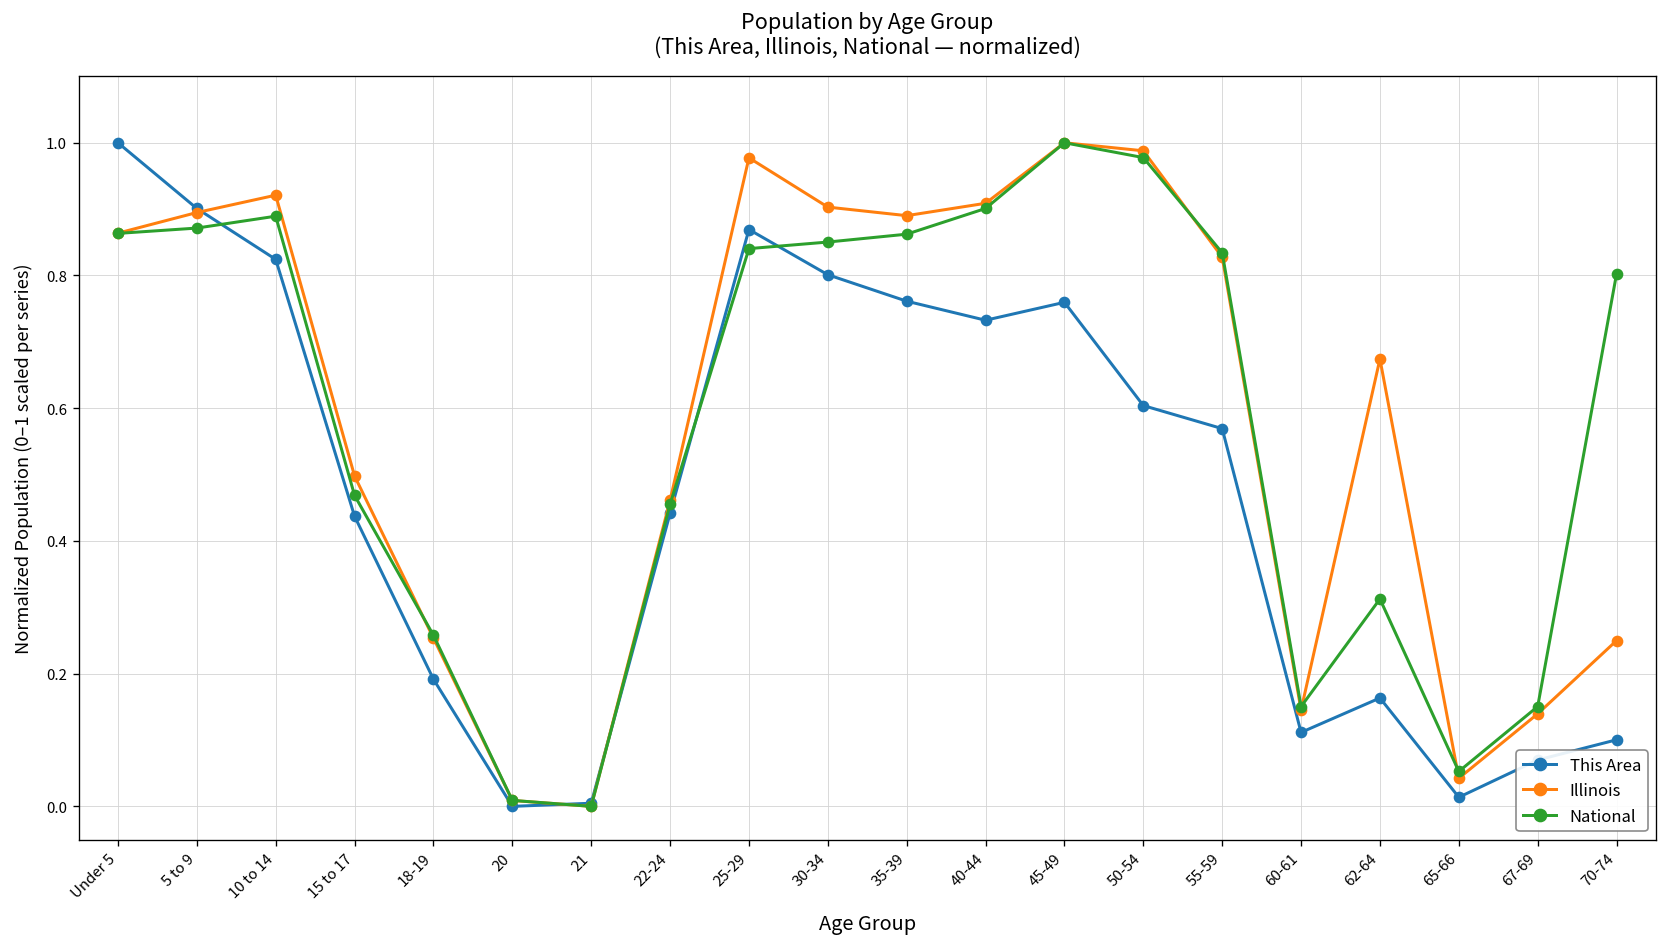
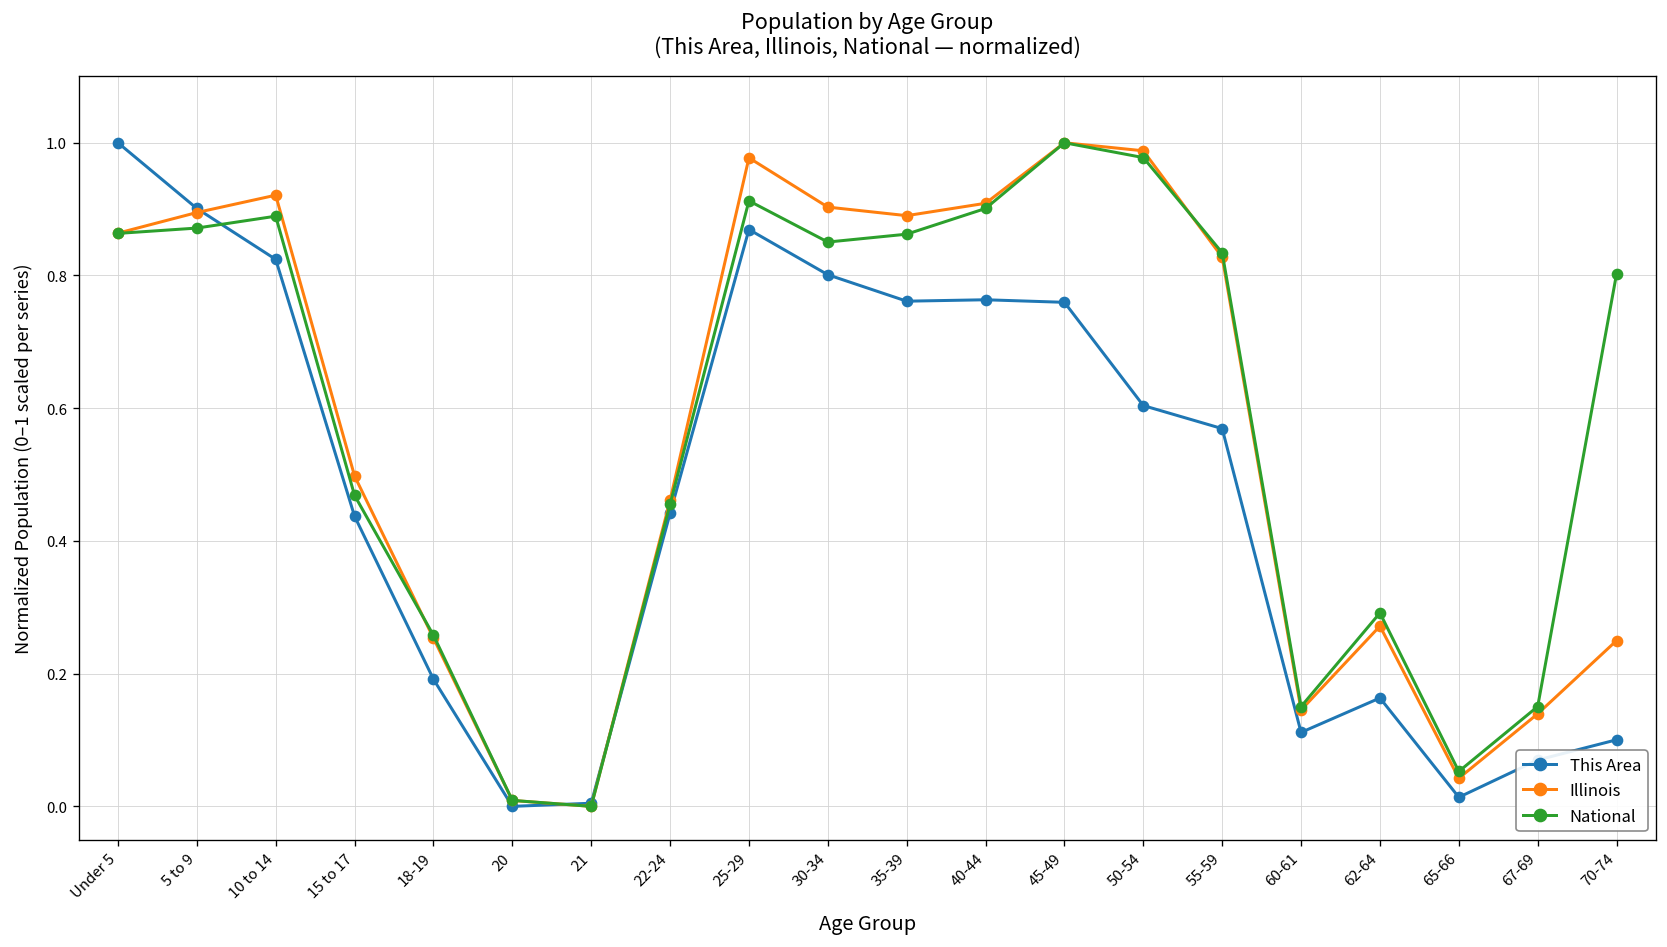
  {
    "This Area": {
      "Under 5": 1.00,
      "5 to 9": 0.90,
      "10 to 14": 0.82,
      "15 to 17": 0.44,
      "18-19": 0.19,
      "20": 0.00,
      "21": 0.00,
      "22-24": 0.44,
      "25-29": 0.87,
      "30-34": 0.80,
      "35-39": 0.76,
-     "40-44": 0.73,
+     "40-44": 0.76,
      "45-49": 0.76,
      "50-54": 0.60,
      "55-59": 0.57,
      "60-61": 0.11,
      "62-64": 0.16,
      "65-66": 0.01,
      "70-74": 0.10
    },
    "Illinois": {
      "5 to 9": 0.89,
      "10 to 14": 0.92,
      "15 to 17": 0.50,
      "22-24": 0.46,
      "25-29": 0.98,
      "30-34": 0.90,
      "35-39": 0.89,
      "40-44": 0.91,
      "50-54": 0.99,
      "55-59": 0.83,
      "60-61": 0.15,
-     "62-64": 0.67,
+     "62-64": 0.27,
      "65-66": 0.04,
      "67-69": 0.14,
      "70-74": 0.25
    },
    "National": {
      "5 to 9": 0.87,
      "10 to 14": 0.89,
      "15 to 17": 0.47,
      "22-24": 0.46,
-     "25-29": 0.84,
+     "25-29": 0.91,
      "30-34": 0.85,
      "35-39": 0.86,
      "40-44": 0.90,
      "50-54": 0.98,
      "55-59": 0.83,
      "60-61": 0.15,
-     "62-64": 0.31,
+     "62-64": 0.29,
      "65-66": 0.05,
      "67-69": 0.15,
      "70-74": 0.80
    }
  }
